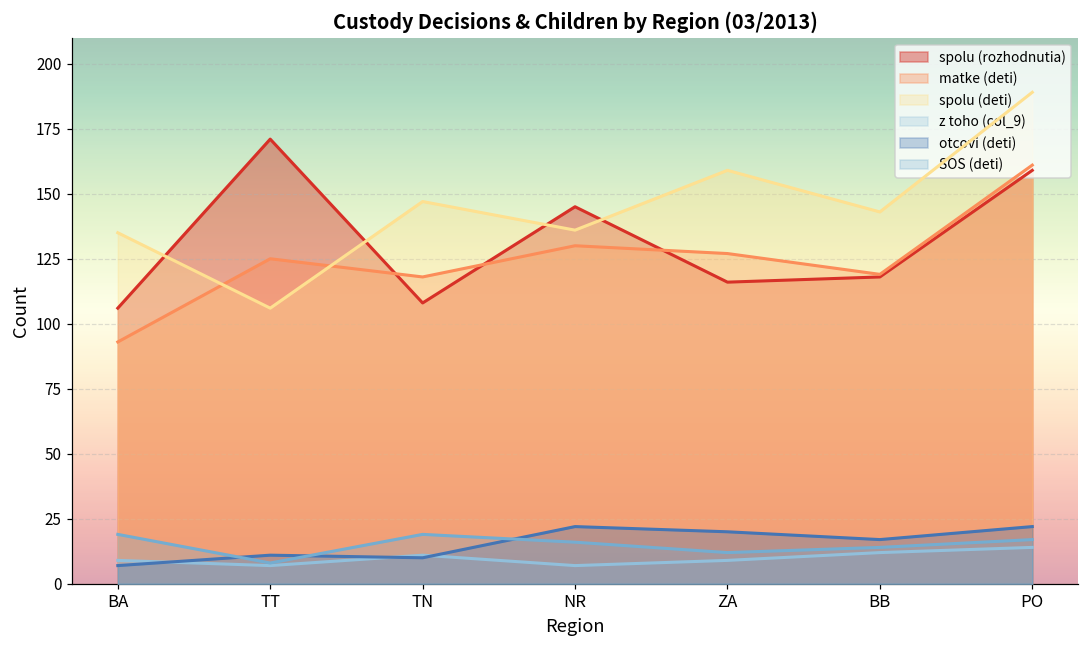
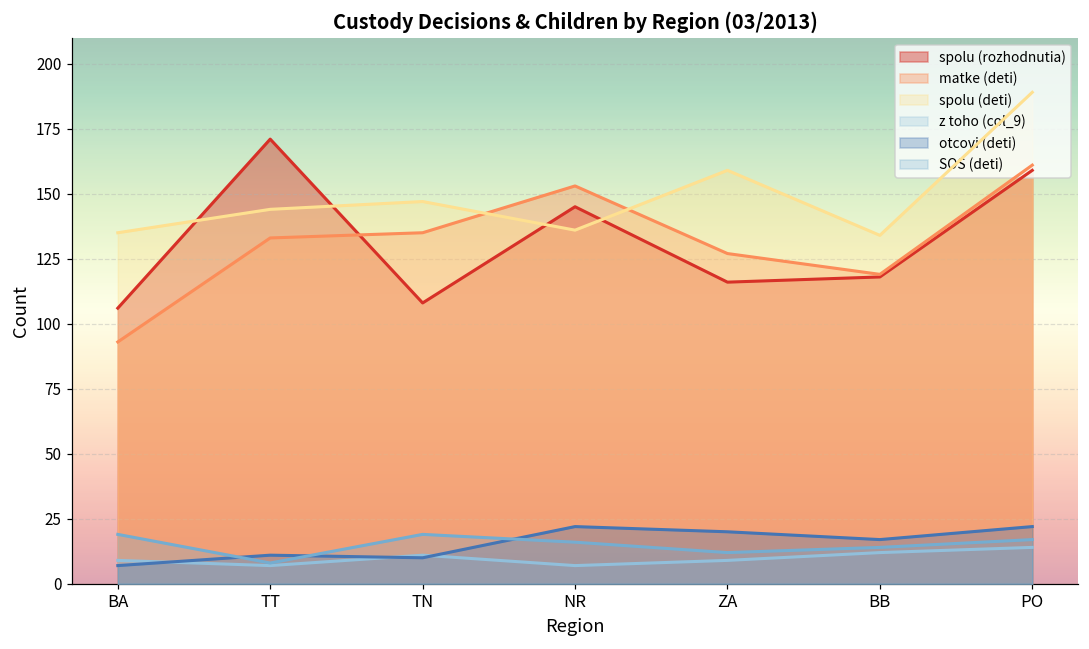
  {
    "spolu (rozhodnutia)": {
      "BA": 106,
      "TT": 171,
      "TN": 108,
      "NR": 145,
      "ZA": 116
    },
    "matke (deti)": {
      "BA": 93,
-     "TT": 125,
-     "TN": 118,
-     "NR": 130,
+     "TT": 133,
+     "TN": 135,
+     "NR": 153,
      "ZA": 127
    },
    "spolu (deti)": {
      "BA": 135,
-     "TT": 106,
+     "TT": 144,
      "TN": 147,
      "NR": 136,
      "ZA": 159,
-     "BB": 143
+     "BB": 134
    }
  }
